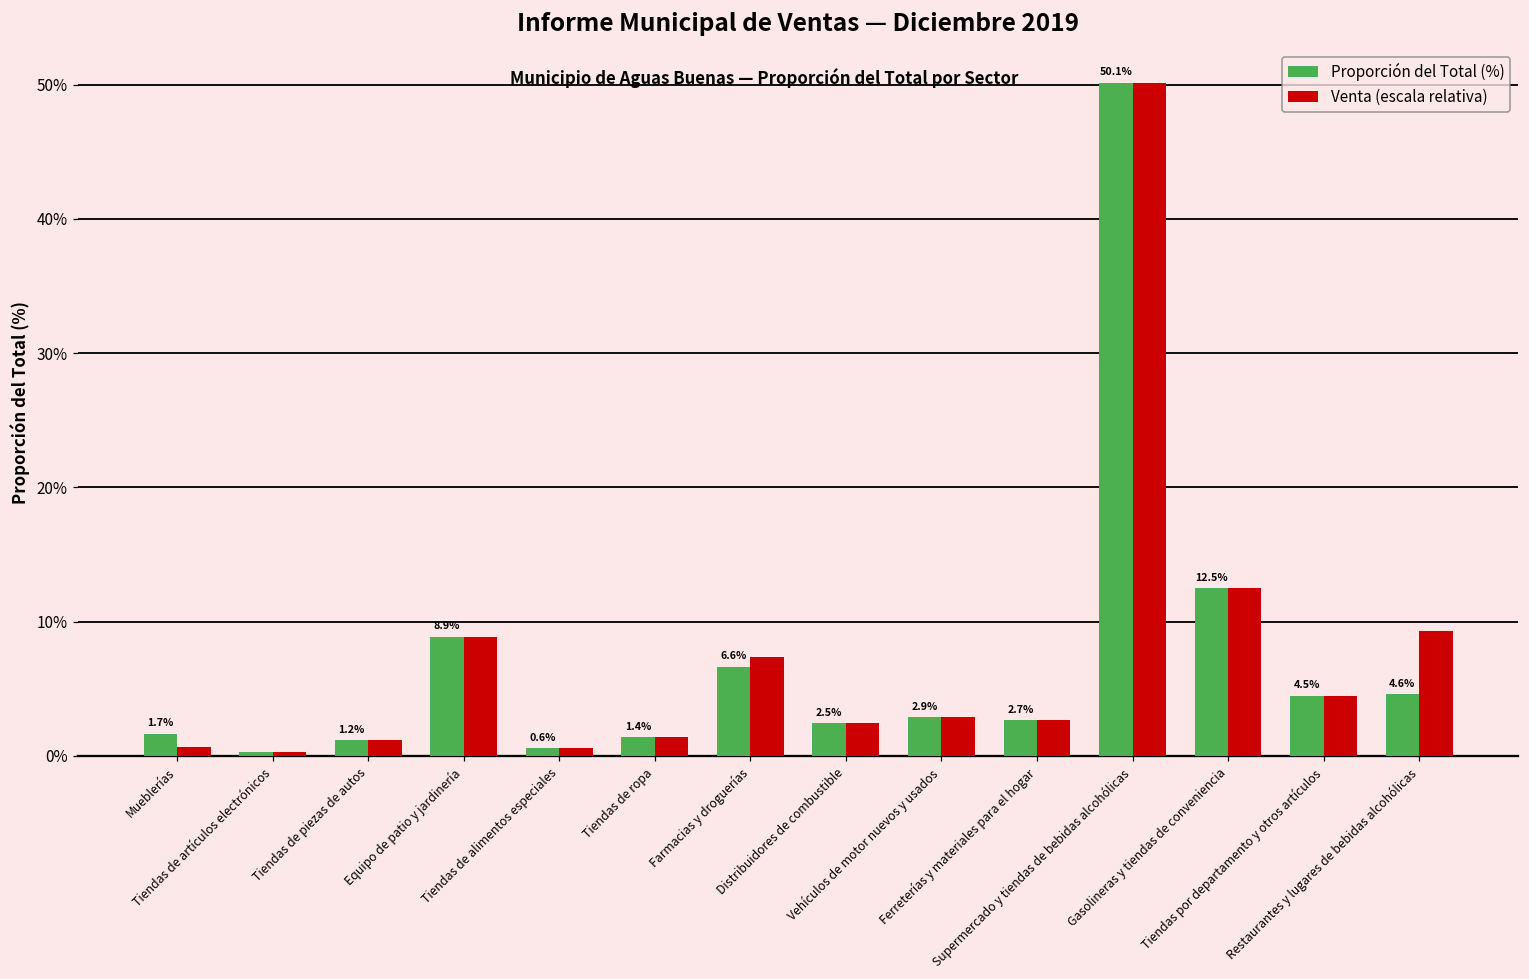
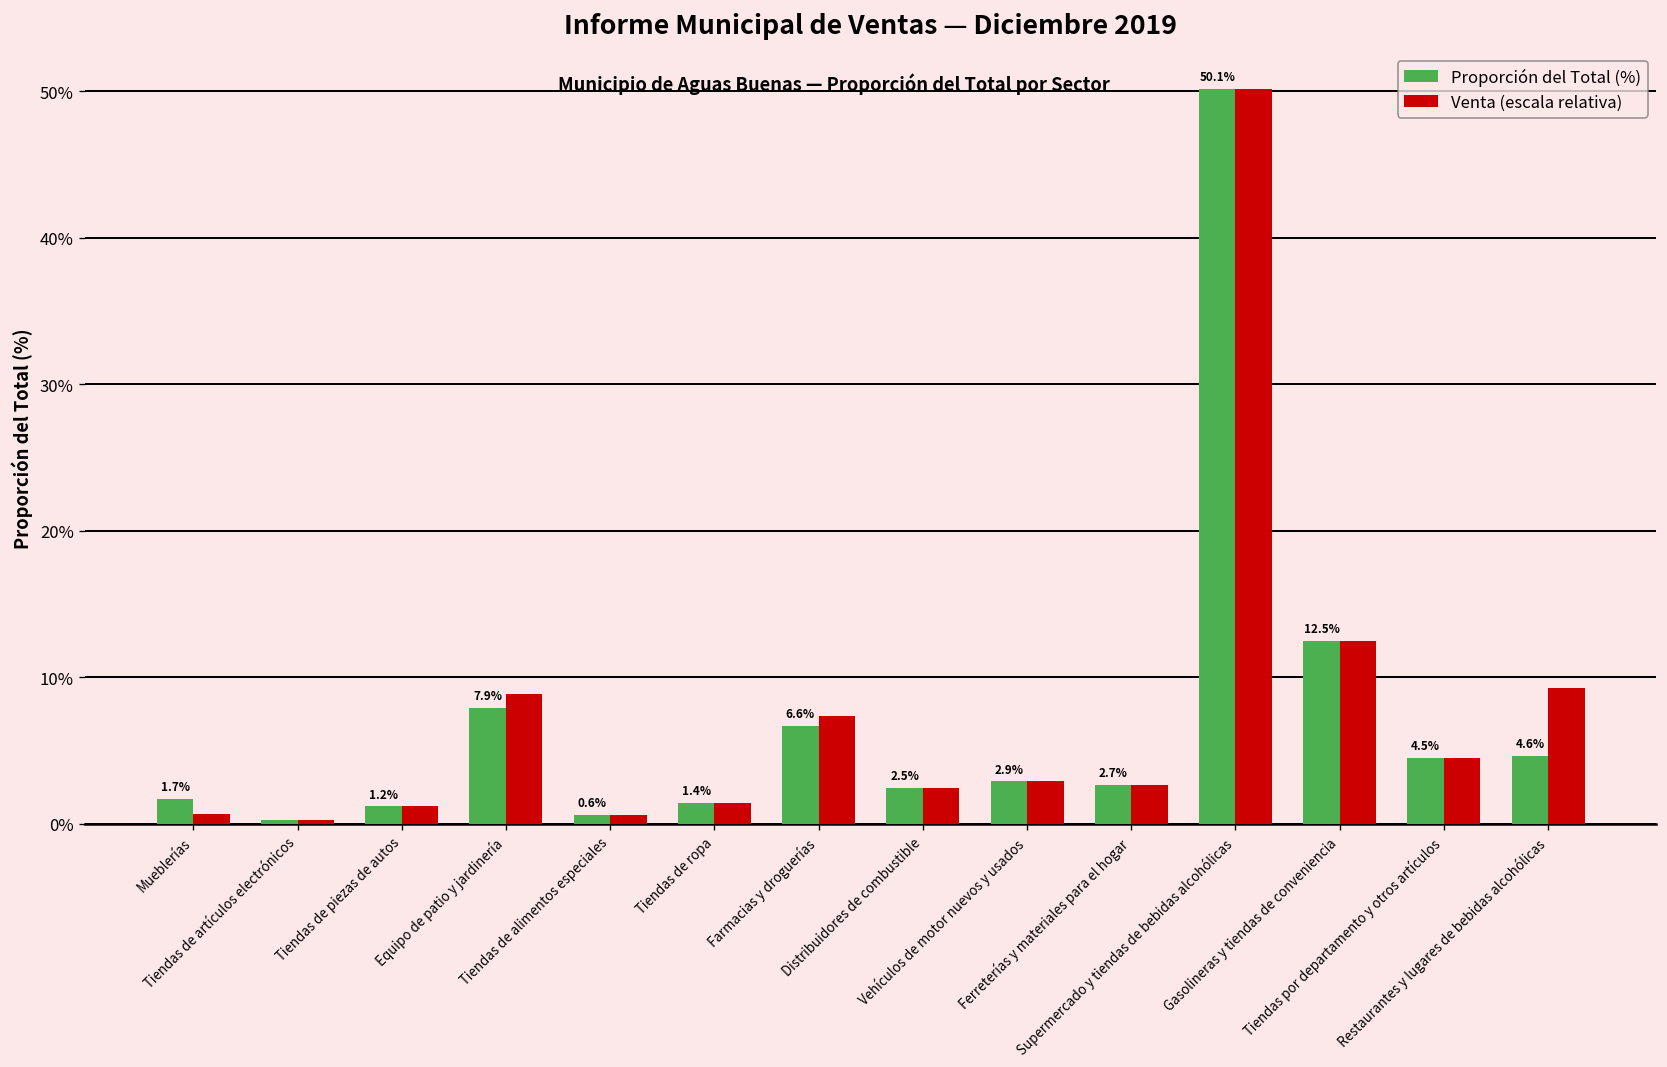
  {
    "Proporción del Total (%)": {
      "Mueblerías": "1.7%",
      "Tiendas de piezas de autos": "1.2%",
-     "Equipo de patio y jardinería": "8.9%",
+     "Equipo de patio y jardinería": "7.9%",
      "Tiendas de alimentos especiales": "0.6%",
      "Tiendas de ropa": "1.4%",
      "Farmacias y droguerías": "6.6%",
      "Distribuidores de combustible": "2.5%",
      "Vehículos de motor nuevos y usados": "2.9%",
      "Ferreterías y materiales para el hogar": "2.7%",
      "Supermercado y tiendas de bebidas alcohólicas": "50.1%",
      "Gasolineras y tiendas de conveniencia": "12.5%",
      "Tiendas por departamento y otros artículos": "4.5%",
      "Restaurantes y lugares de bebidas alcohólicas": "4.6%"
    },
    "Venta (escala relativa)": {
      "Mueblerías": "0.6%",
      "Tiendas de artículos electrónicos": "0.3%",
      "Farmacias y droguerías": "7.4%",
      "Restaurantes y lugares de bebidas alcohólicas": "9.3%"
    }
  }
